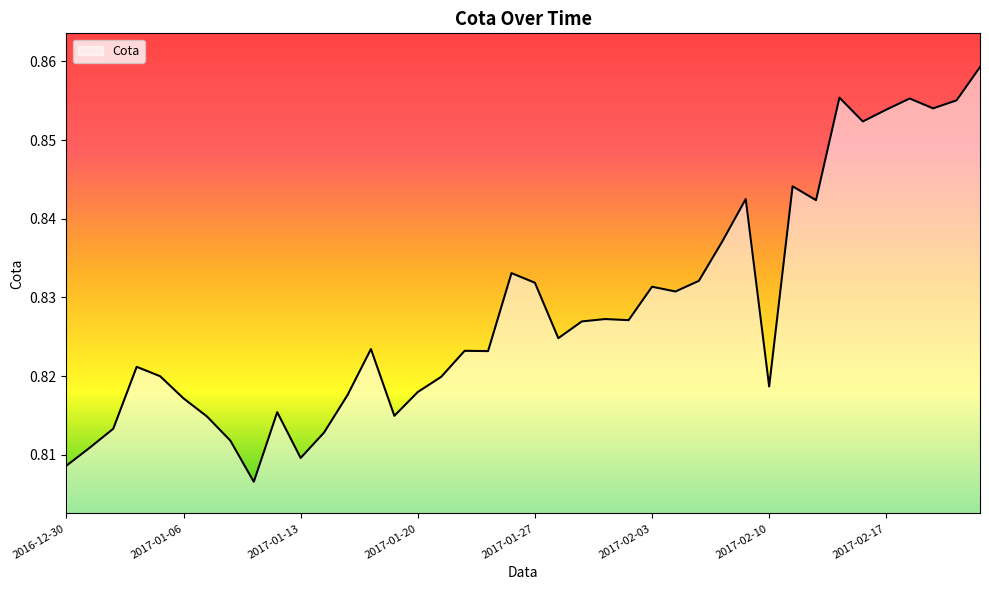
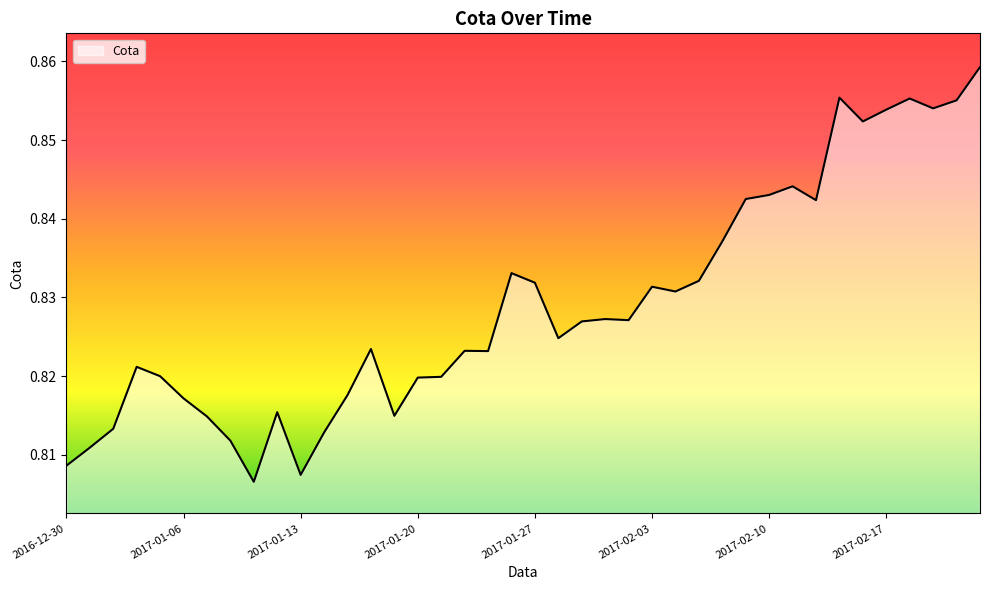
  {
    "2016-12-30": 0.809,
    "2017-01-06": 0.817,
-   "2017-01-13": 0.810,
-   "2017-01-20": 0.818,
+   "2017-01-13": 0.807,
+   "2017-01-20": 0.820,
    "2017-01-27": 0.832,
    "2017-02-03": 0.831,
-   "2017-02-10": 0.819,
+   "2017-02-10": 0.843,
    "2017-02-17": 0.854
  }
